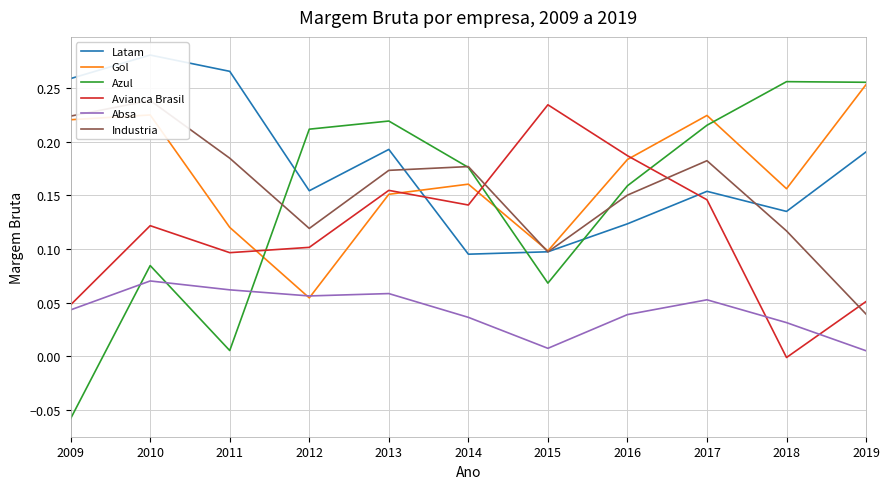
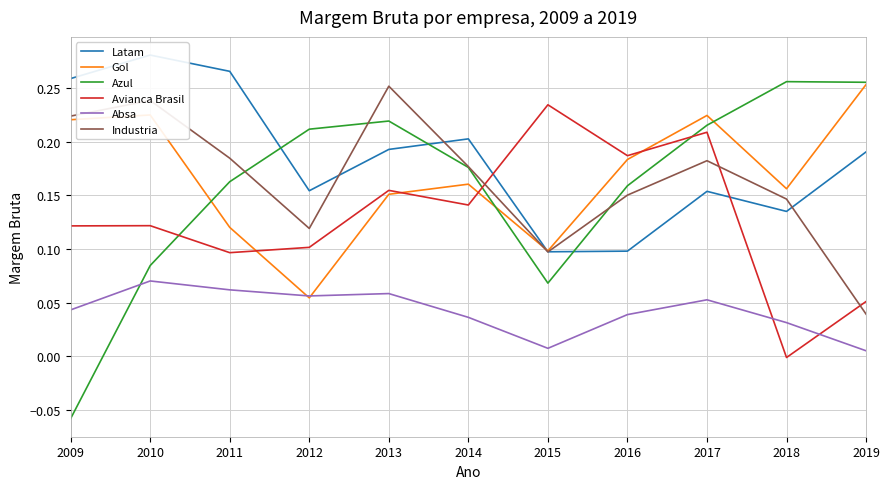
  {
    "Latam": {
      "2009": 0.259,
      "2011": 0.265,
      "2012": 0.154,
      "2013": 0.193,
-     "2014": 0.095,
-     "2016": 0.123,
+     "2014": 0.203,
+     "2016": 0.098,
      "2017": 0.154,
      "2018": 0.135,
      "2019": 0.190
    },
    "Gol": {
      "2009": 0.220,
      "2011": 0.120,
      "2013": 0.151,
      "2014": 0.160,
      "2016": 0.183,
      "2017": 0.224,
      "2018": 0.156
    },
    "Azul": {
      "2009": -0.058,
      "2010": 0.085,
-     "2011": 0.005,
+     "2011": 0.163,
      "2012": 0.212,
      "2013": 0.219,
      "2015": 0.068,
      "2016": 0.159,
      "2017": 0.215,
      "2018": 0.256
    },
    "Avianca Brasil": {
-     "2009": 0.048,
+     "2009": 0.121,
      "2010": 0.122,
      "2011": 0.097,
      "2012": 0.101,
      "2013": 0.155,
      "2014": 0.141,
      "2015": 0.234,
      "2016": 0.187,
-     "2017": 0.146,
+     "2017": 0.209,
      "2018": -0.001,
      "2019": 0.051
    },
    "Absa": {
      "2009": 0.043,
      "2010": 0.070,
      "2011": 0.062,
      "2013": 0.058,
      "2014": 0.036,
      "2015": 0.007,
      "2016": 0.039,
      "2017": 0.053,
      "2018": 0.031,
      "2019": 0.005
    },
    "Industria": {
      "2009": 0.224,
      "2011": 0.185,
      "2012": 0.119,
-     "2013": 0.173,
+     "2013": 0.252,
      "2016": 0.150,
      "2017": 0.182,
-     "2018": 0.117,
+     "2018": 0.146,
      "2019": 0.039
    }
  }
